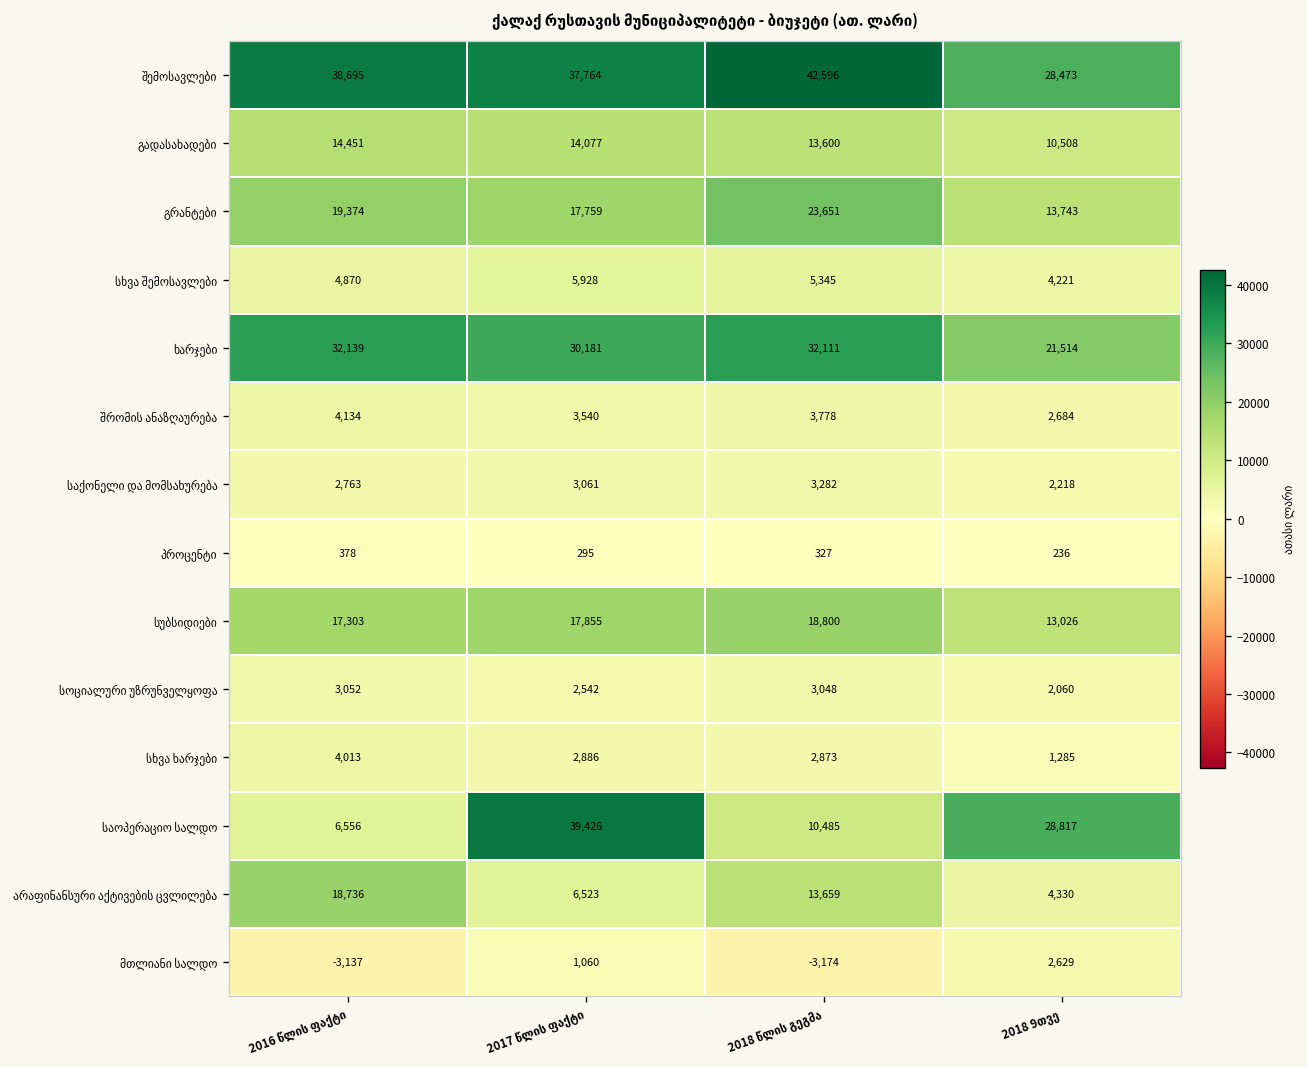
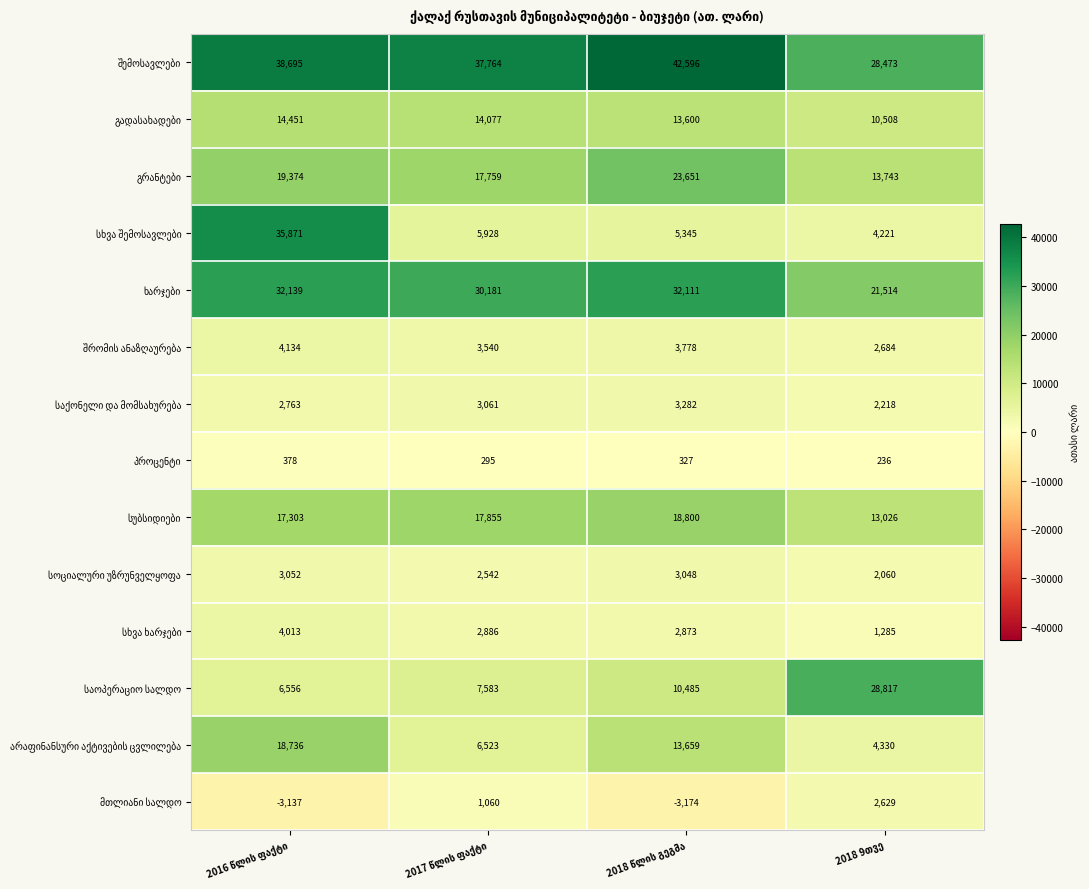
  {
    "შემოსავლები": {
      "2016 წლის ფაქტი": "38,695",
      "2017 წლის ფაქტი": "37,764",
      "2018 წლის გეგმა": "42,596",
      "2018 9თვე": "28,473"
    },
    "გადასახადები": {
      "2016 წლის ფაქტი": "14,451",
      "2017 წლის ფაქტი": "14,077",
      "2018 წლის გეგმა": "13,600",
      "2018 9თვე": "10,508"
    },
    "გრანტები": {
      "2016 წლის ფაქტი": "19,374",
      "2017 წლის ფაქტი": "17,759",
      "2018 წლის გეგმა": "23,651",
      "2018 9თვე": "13,743"
    },
    "სხვა შემოსავლები": {
-     "2016 წლის ფაქტი": "4,870",
+     "2016 წლის ფაქტი": "35,871",
      "2017 წლის ფაქტი": "5,928",
      "2018 წლის გეგმა": "5,345",
      "2018 9თვე": "4,221"
    },
    "ხარჯები": {
      "2016 წლის ფაქტი": "32,139",
      "2017 წლის ფაქტი": "30,181",
      "2018 წლის გეგმა": "32,111",
      "2018 9თვე": "21,514"
    },
    "შრომის ანაზღაურება": {
      "2016 წლის ფაქტი": "4,134",
      "2017 წლის ფაქტი": "3,540",
      "2018 წლის გეგმა": "3,778",
      "2018 9თვე": "2,684"
    },
    "საქონელი და მომსახურება": {
      "2016 წლის ფაქტი": "2,763",
      "2017 წლის ფაქტი": "3,061",
      "2018 წლის გეგმა": "3,282",
      "2018 9თვე": "2,218"
    },
    "პროცენტი": {
      "2016 წლის ფაქტი": "378",
      "2017 წლის ფაქტი": "295",
      "2018 წლის გეგმა": "327",
      "2018 9თვე": "236"
    },
    "სუბსიდიები": {
      "2016 წლის ფაქტი": "17,303",
      "2017 წლის ფაქტი": "17,855",
      "2018 წლის გეგმა": "18,800",
      "2018 9თვე": "13,026"
    },
    "სოციალური უზრუნველყოფა": {
      "2016 წლის ფაქტი": "3,052",
      "2017 წლის ფაქტი": "2,542",
      "2018 წლის გეგმა": "3,048",
      "2018 9თვე": "2,060"
    },
    "სხვა ხარჯები": {
      "2016 წლის ფაქტი": "4,013",
      "2017 წლის ფაქტი": "2,886",
      "2018 წლის გეგმა": "2,873",
      "2018 9თვე": "1,285"
    },
    "საოპერაციო სალდო": {
      "2016 წლის ფაქტი": "6,556",
-     "2017 წლის ფაქტი": "39,426",
+     "2017 წლის ფაქტი": "7,583",
      "2018 წლის გეგმა": "10,485",
      "2018 9თვე": "28,817"
    },
    "არაფინანსური აქტივების ცვლილება": {
      "2016 წლის ფაქტი": "18,736",
      "2017 წლის ფაქტი": "6,523",
      "2018 წლის გეგმა": "13,659",
      "2018 9თვე": "4,330"
    },
    "მთლიანი სალდო": {
      "2016 წლის ფაქტი": "-3,137",
      "2017 წლის ფაქტი": "1,060",
      "2018 წლის გეგმა": "-3,174",
      "2018 9თვე": "2,629"
    }
  }
